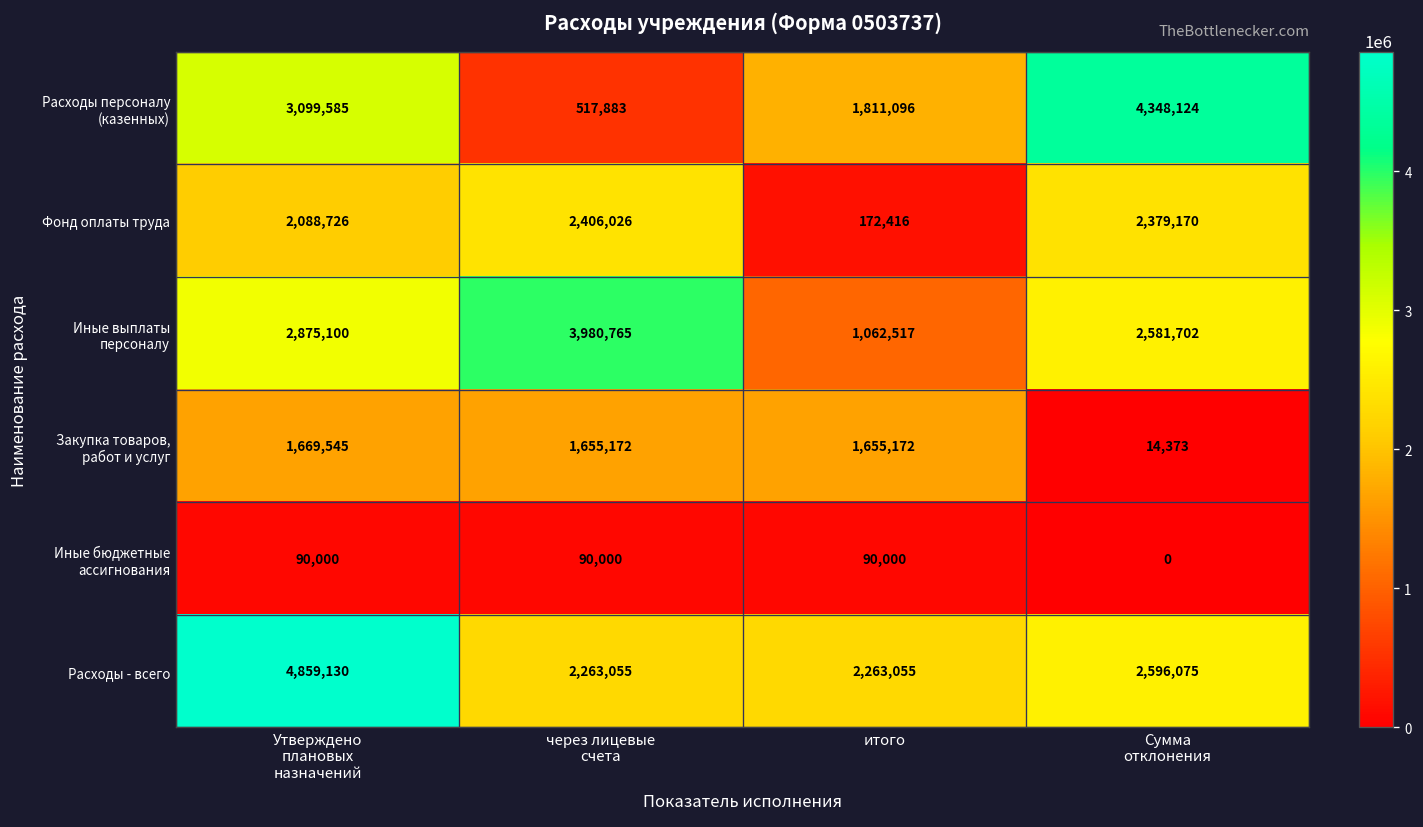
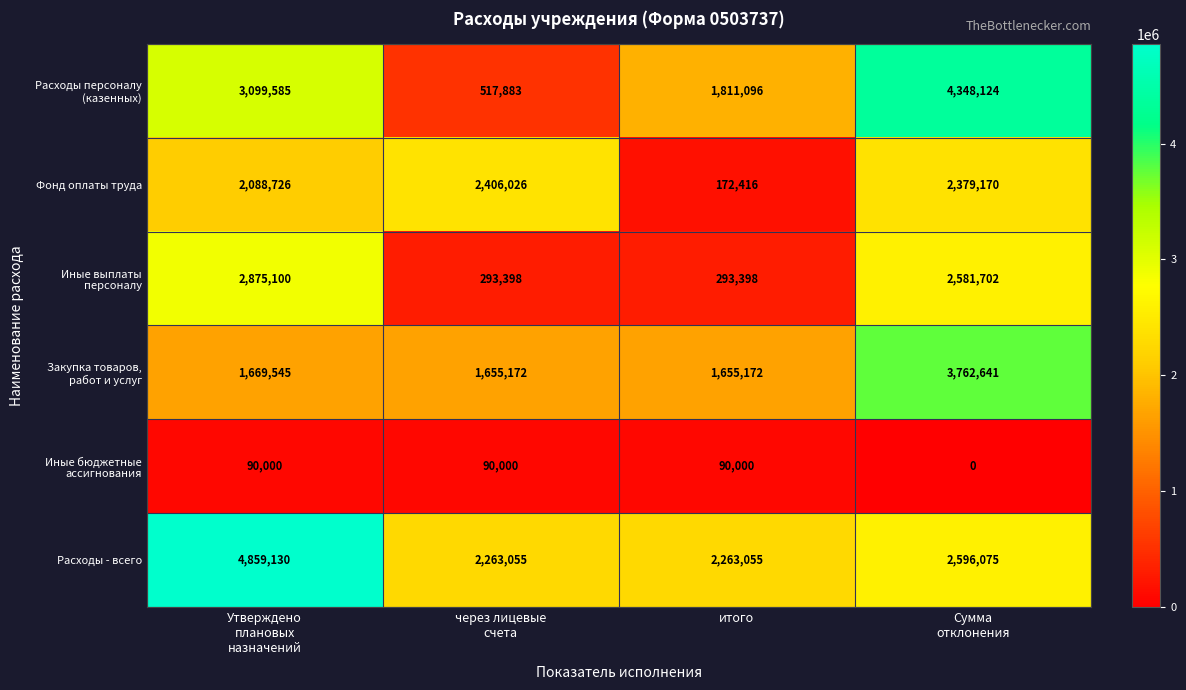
  {
    "Расходы персоналу (казенных)": {
      "Утверждено плановых назначений": "3,099,585",
      "через лицевые счета": "517,883",
      "итого": "1,811,096",
      "Сумма отклонения": "4,348,124"
    },
    "Фонд оплаты труда": {
      "Утверждено плановых назначений": "2,088,726",
      "через лицевые счета": "2,406,026",
      "итого": "172,416",
      "Сумма отклонения": "2,379,170"
    },
    "Иные выплаты персоналу": {
      "Утверждено плановых назначений": "2,875,100",
-     "через лицевые счета": "3,980,765",
-     "итого": "1,062,517",
+     "через лицевые счета": "293,398",
+     "итого": "293,398",
      "Сумма отклонения": "2,581,702"
    },
    "Закупка товаров, работ и услуг": {
      "Утверждено плановых назначений": "1,669,545",
      "через лицевые счета": "1,655,172",
      "итого": "1,655,172",
-     "Сумма отклонения": "14,373"
+     "Сумма отклонения": "3,762,641"
    },
    "Иные бюджетные ассигнования": {
      "Утверждено плановых назначений": "90,000",
      "через лицевые счета": "90,000",
      "итого": "90,000",
      "Сумма отклонения": "0"
    },
    "Расходы - всего": {
      "Утверждено плановых назначений": "4,859,130",
      "через лицевые счета": "2,263,055",
      "итого": "2,263,055",
      "Сумма отклонения": "2,596,075"
    }
  }
